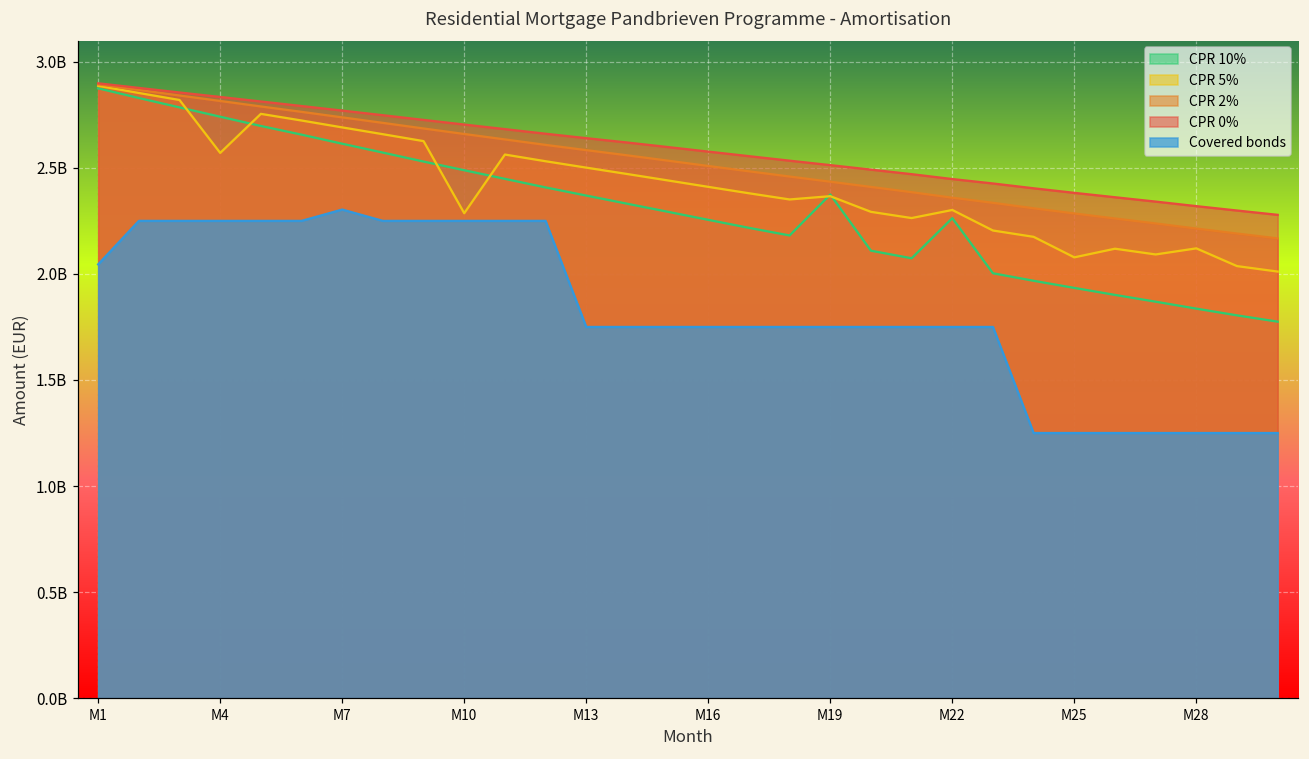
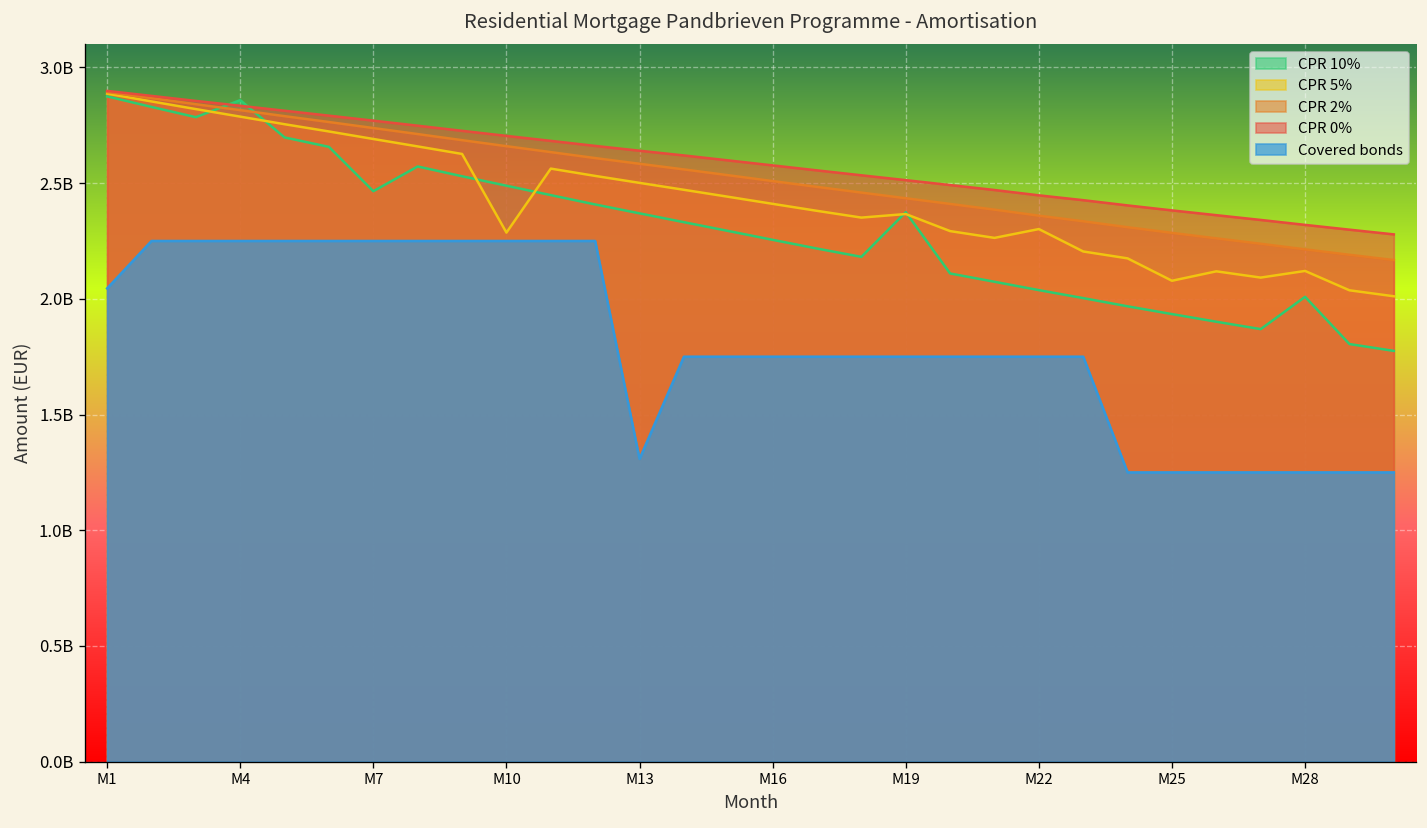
  {
    "CPR 10%": {
-     "M4": 2740000000,
-     "M7": 2610000000,
+     "M4": 2860000000,
+     "M7": 2470000000,
      "M10": 2490000000,
      "M13": 2370000000,
      "M16": 2250000000,
-     "M22": 2260000000,
+     "M22": 2040000000,
      "M25": 1930000000,
-     "M28": 1840000000
+     "M28": 2010000000
    },
    "CPR 5%": {
-     "M4": 2570000000,
+     "M4": 2790000000,
      "M7": 2690000000,
      "M10": 2290000000,
      "M13": 2500000000,
      "M16": 2410000000,
      "M22": 2300000000,
      "M25": 2080000000,
      "M28": 2120000000
    },
    "Covered bonds": {
      "M1": 2050000000,
      "M4": 2250000000,
-     "M7": 2300000000,
+     "M7": 2250000000,
      "M10": 2250000000,
-     "M13": 1750000000,
+     "M13": 1310000000,
      "M16": 1750000000,
      "M19": 1750000000,
      "M22": 1750000000,
      "M25": 1250000000,
      "M28": 1250000000
    }
  }
